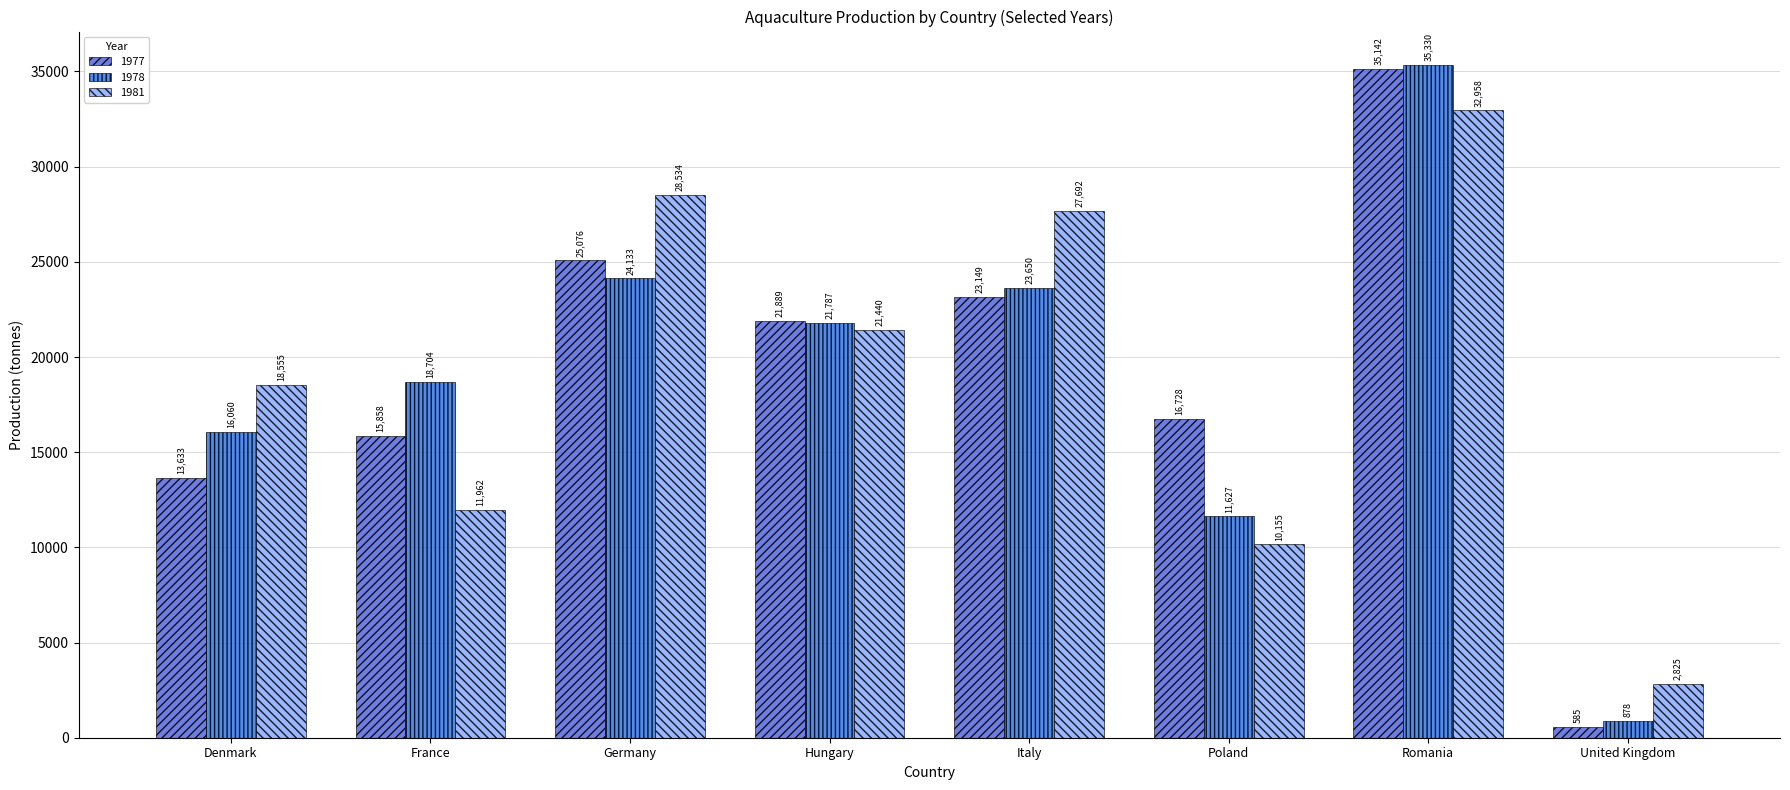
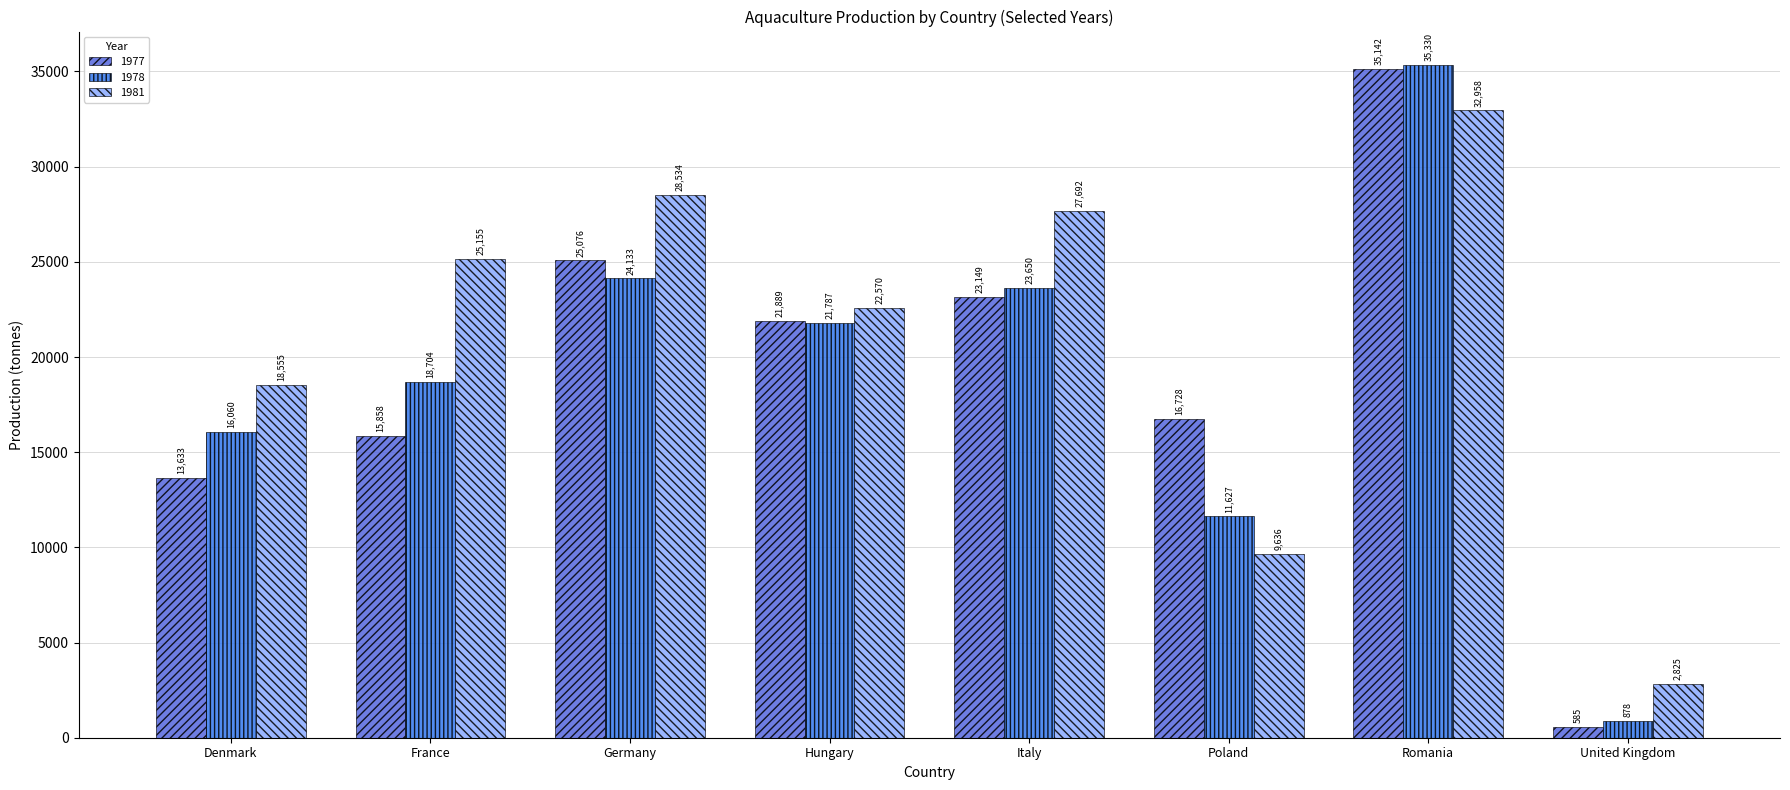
  {
    "1981": {
      "Denmark": "18,555",
-     "France": "11,962",
+     "France": "25,155",
      "Germany": "28,534",
-     "Hungary": "21,440",
+     "Hungary": "22,570",
      "Italy": "27,692",
-     "Poland": "10,155",
+     "Poland": "9,636",
      "Romania": "32,958",
      "United Kingdom": "2,825"
    }
  }
